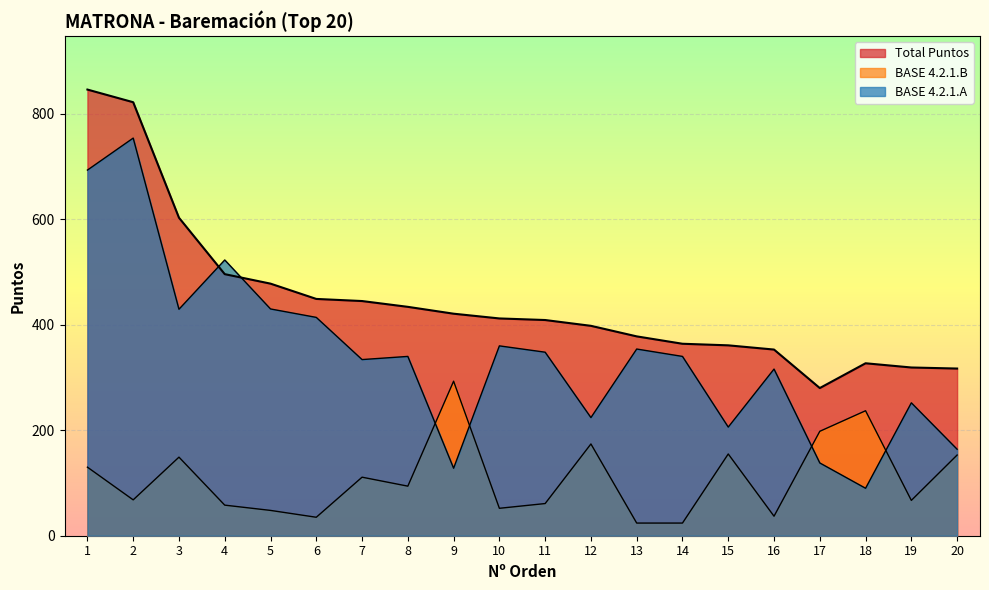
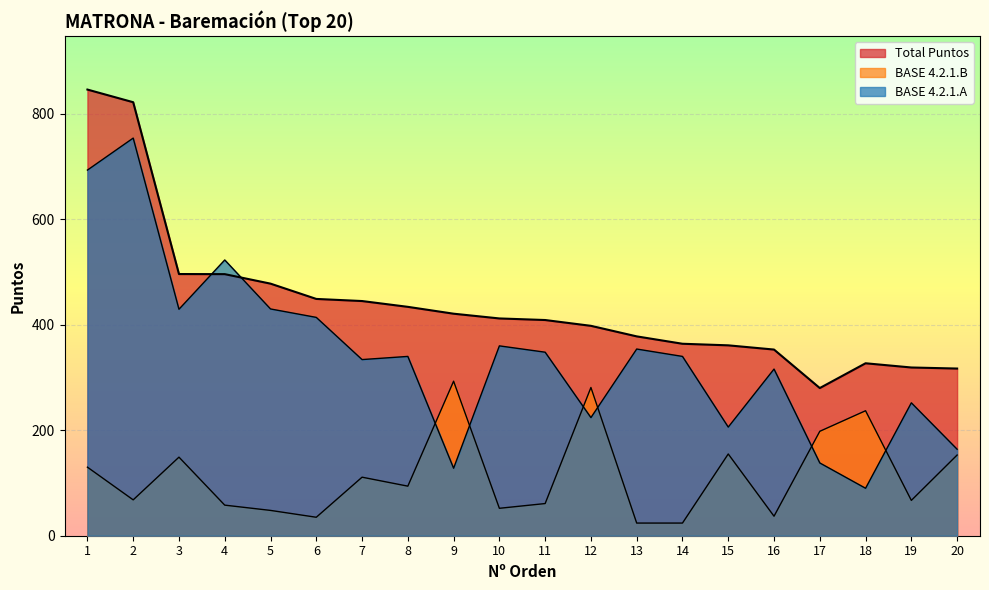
  {
    "Total Puntos": {
      "1": 850,
      "2": 820,
-     "3": 600,
+     "3": 500,
      "4": 500,
      "5": 480,
      "6": 450,
      "7": 450,
      "8": 430,
      "9": 420,
      "10": 410,
      "11": 410,
      "12": 400,
      "13": 380,
      "14": 360,
      "15": 360,
      "16": 350,
      "17": 280,
      "18": 330,
      "19": 320,
      "20": 320
    },
    "BASE 4.2.1.B": {
      "1": 130,
      "2": 70,
      "3": 150,
      "4": 60,
      "5": 50,
      "6": 40,
      "7": 110,
      "8": 90,
      "9": 290,
      "10": 50,
      "11": 60,
-     "12": 170,
+     "12": 280,
      "13": 20,
      "14": 20,
      "15": 160,
      "16": 40,
      "17": 200,
      "18": 240,
      "19": 70,
      "20": 150
    },
    "BASE 4.2.1.A": {
      "1": 690,
      "2": 750,
      "3": 430,
      "4": 520,
      "5": 430,
      "6": 410,
      "7": 330,
      "8": 340,
      "9": 130,
      "10": 360,
      "11": 350,
      "12": 220,
      "13": 350,
      "14": 340,
      "15": 210,
      "16": 320,
      "17": 140,
      "18": 90,
      "19": 250,
      "20": 160
    }
  }
